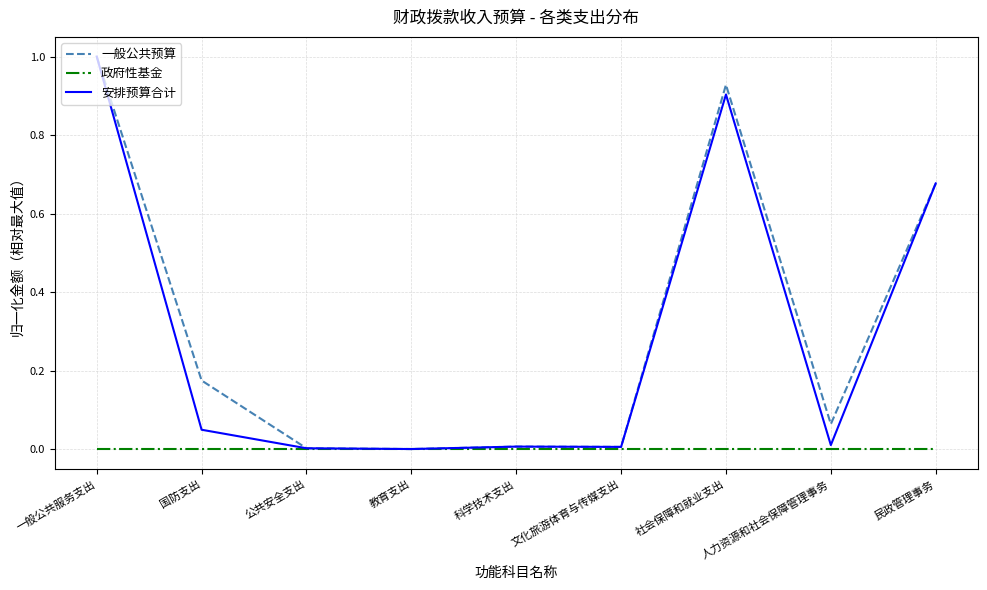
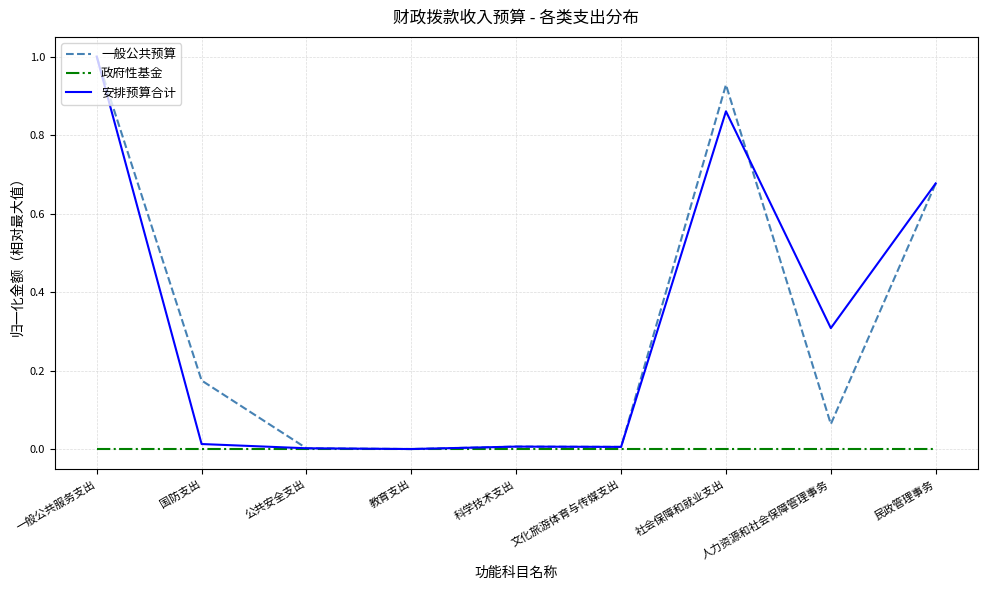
  {
    "一般公共预算": {
      "国防支出": 0.18,
      "社会保障和就业支出": 0.93,
      "人力资源和社会保障管理事务": 0.06
    },
    "政府性基金": {
      "一般公共服务支出": 0.00,
      "国防支出": 0.00,
      "科学技术支出": 0.00,
      "社会保障和就业支出": 0.00,
      "人力资源和社会保障管理事务": 0.00,
      "民政管理事务": 0.00
    },
    "安排预算合计": {
-     "国防支出": 0.05,
-     "社会保障和就业支出": 0.90,
-     "人力资源和社会保障管理事务": 0.01
+     "国防支出": 0.01,
+     "社会保障和就业支出": 0.86,
+     "人力资源和社会保障管理事务": 0.31
    }
  }
